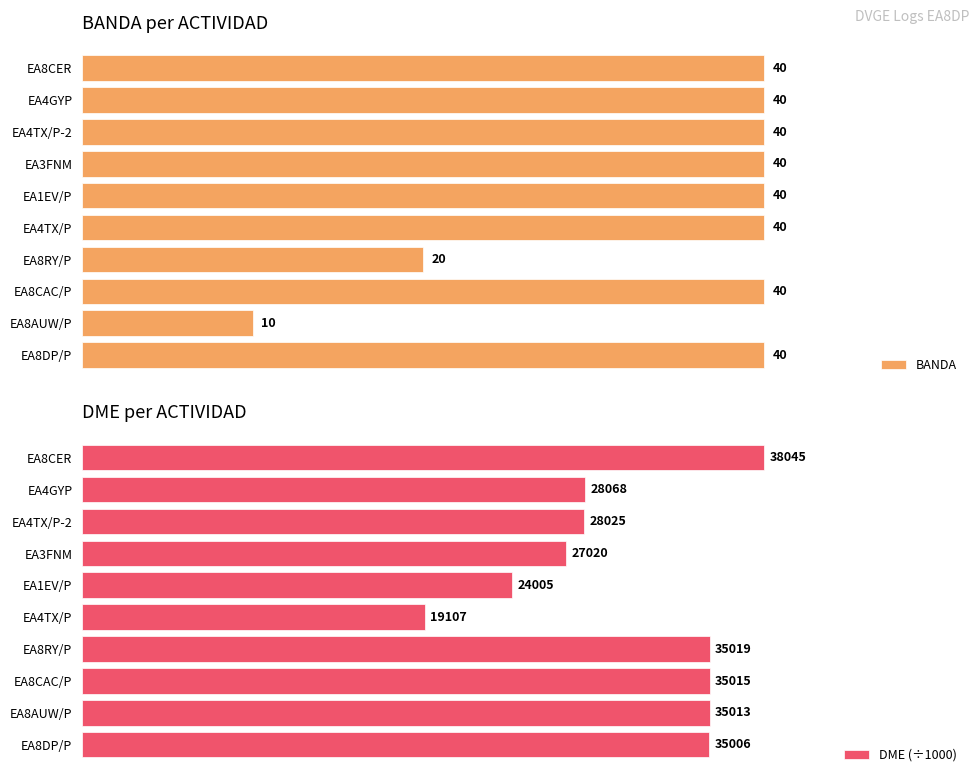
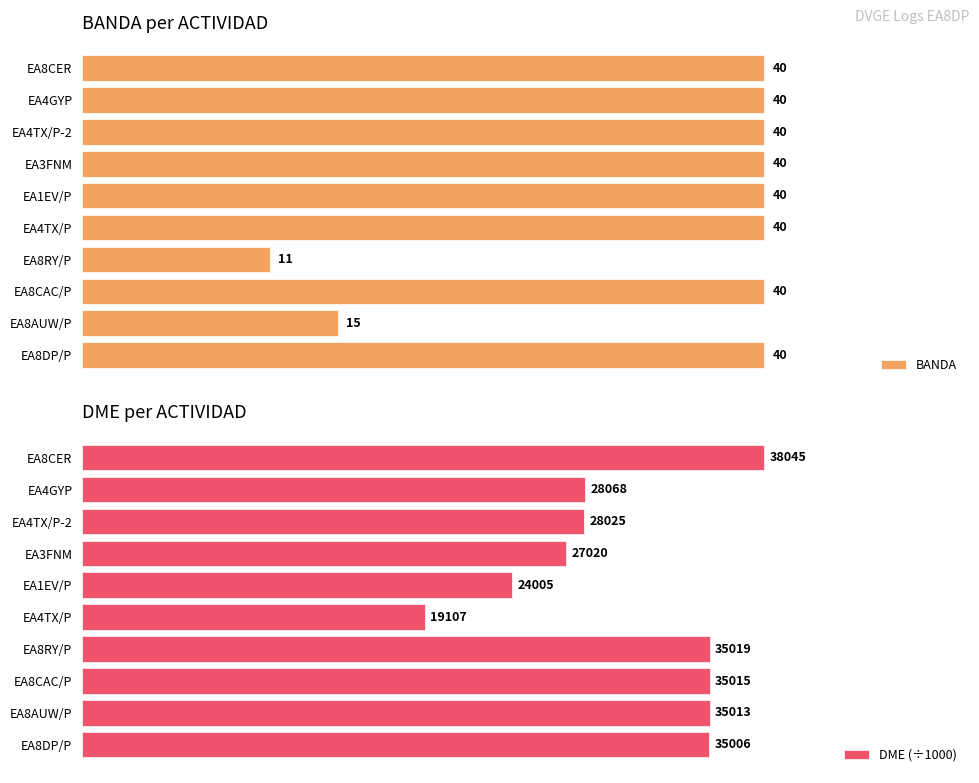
  {
    "BANDA per ACTIVIDAD": {
      "EA8CER": 40,
      "EA4GYP": 40,
      "EA4TX/P-2": 40,
      "EA3FNM": 40,
      "EA1EV/P": 40,
      "EA4TX/P": 40,
-     "EA8RY/P": 20,
+     "EA8RY/P": 11,
      "EA8CAC/P": 40,
-     "EA8AUW/P": 10,
+     "EA8AUW/P": 15,
      "EA8DP/P": 40
    }
  }
